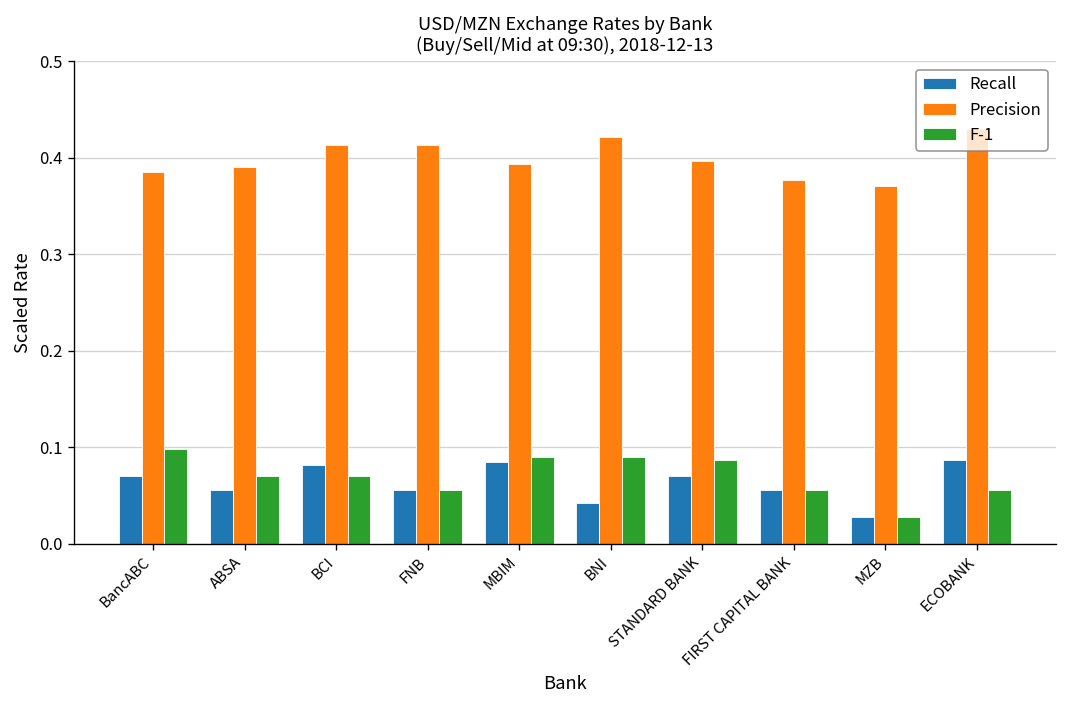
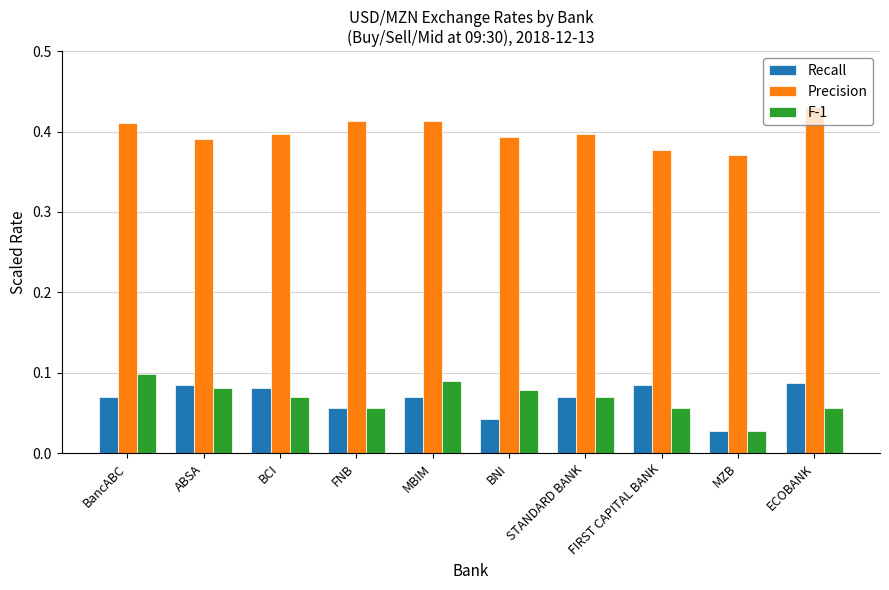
  {
    "Recall": {
      "BancABC": 0.07,
-     "ABSA": 0.06,
+     "ABSA": 0.08,
      "BCI": 0.08,
      "FNB": 0.06,
-     "MBIM": 0.08,
+     "MBIM": 0.07,
      "BNI": 0.04,
      "STANDARD BANK": 0.07,
-     "FIRST CAPITAL BANK": 0.06,
+     "FIRST CAPITAL BANK": 0.08,
      "MZB": 0.03,
      "ECOBANK": 0.09
    },
    "Precision": {
-     "BancABC": 0.39,
+     "BancABC": 0.41,
      "ABSA": 0.39,
-     "BCI": 0.41,
+     "BCI": 0.40,
      "FNB": 0.41,
-     "MBIM": 0.39,
-     "BNI": 0.42,
+     "MBIM": 0.41,
+     "BNI": 0.39,
      "STANDARD BANK": 0.40,
      "FIRST CAPITAL BANK": 0.38,
      "MZB": 0.37
    },
    "F-1": {
      "BancABC": 0.10,
-     "ABSA": 0.07,
+     "ABSA": 0.08,
      "BCI": 0.07,
      "FNB": 0.06,
      "MBIM": 0.09,
-     "BNI": 0.09,
-     "STANDARD BANK": 0.09,
+     "BNI": 0.08,
+     "STANDARD BANK": 0.07,
      "FIRST CAPITAL BANK": 0.06,
      "MZB": 0.03,
      "ECOBANK": 0.06
    }
  }
